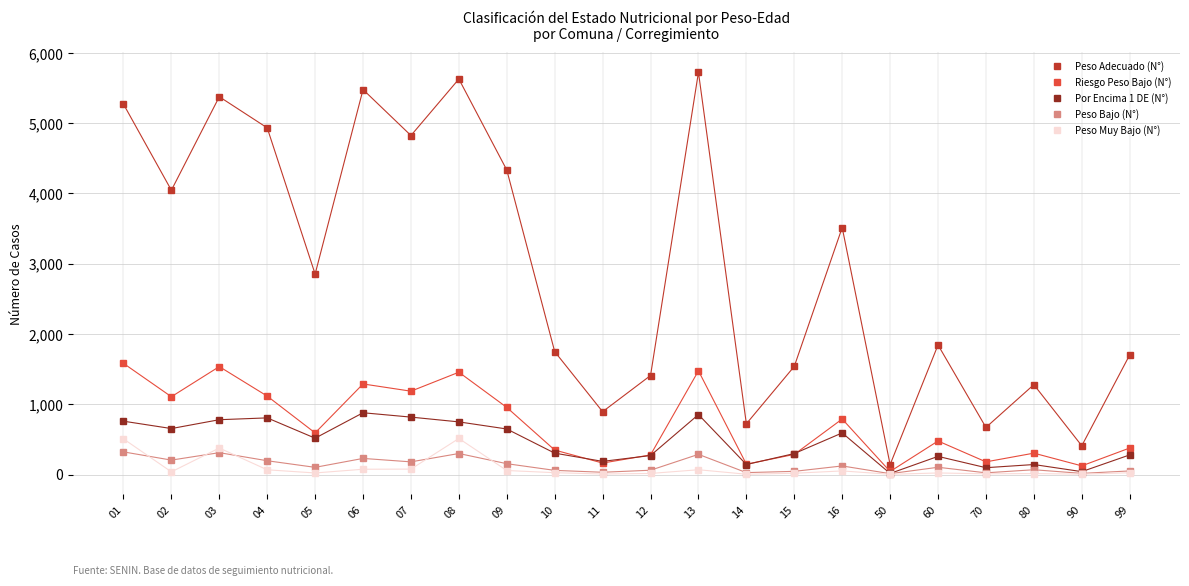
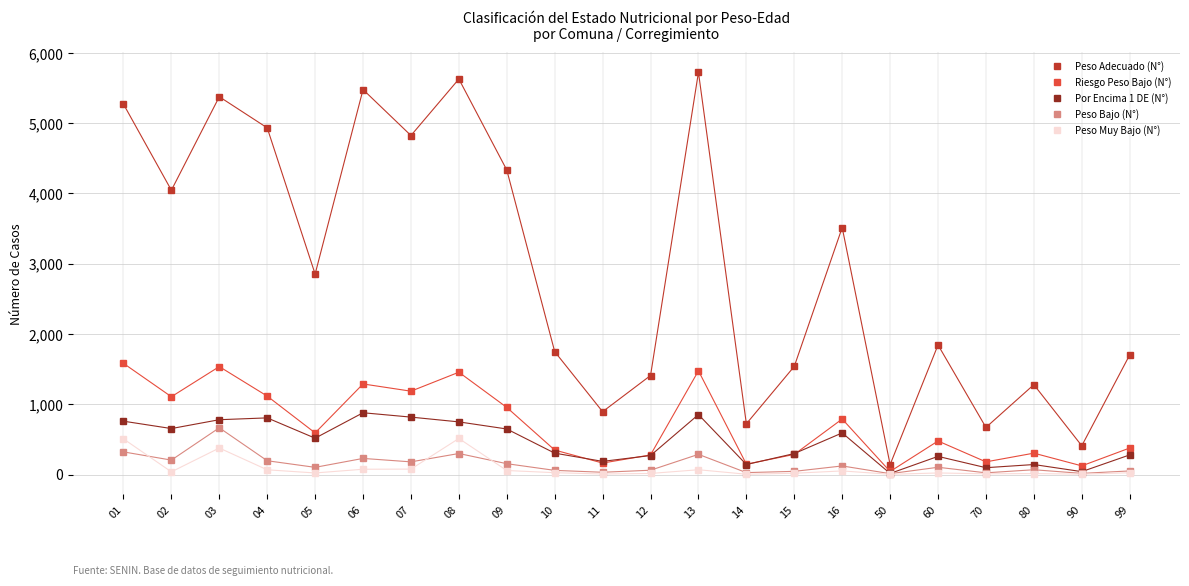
  {
    "Peso Bajo (N°)": {
      "01": 300,
      "02": 200,
-     "03": 300,
+     "03": 700,
      "04": 200,
      "05": 100,
      "06": 200,
      "07": 200,
      "08": 300,
      "09": 200,
      "12": 100,
      "13": 300,
      "16": 100,
      "60": 100,
      "80": 100
    },
    "Peso Muy Bajo (N°)": {
      "01": 500,
      "02": 0,
      "03": 400,
      "04": 100,
      "05": 0,
      "06": 100,
      "07": 100,
      "08": 500,
      "09": 100,
      "12": 0,
      "13": 100,
      "16": 100,
      "60": 0,
      "80": 0
    }
  }
